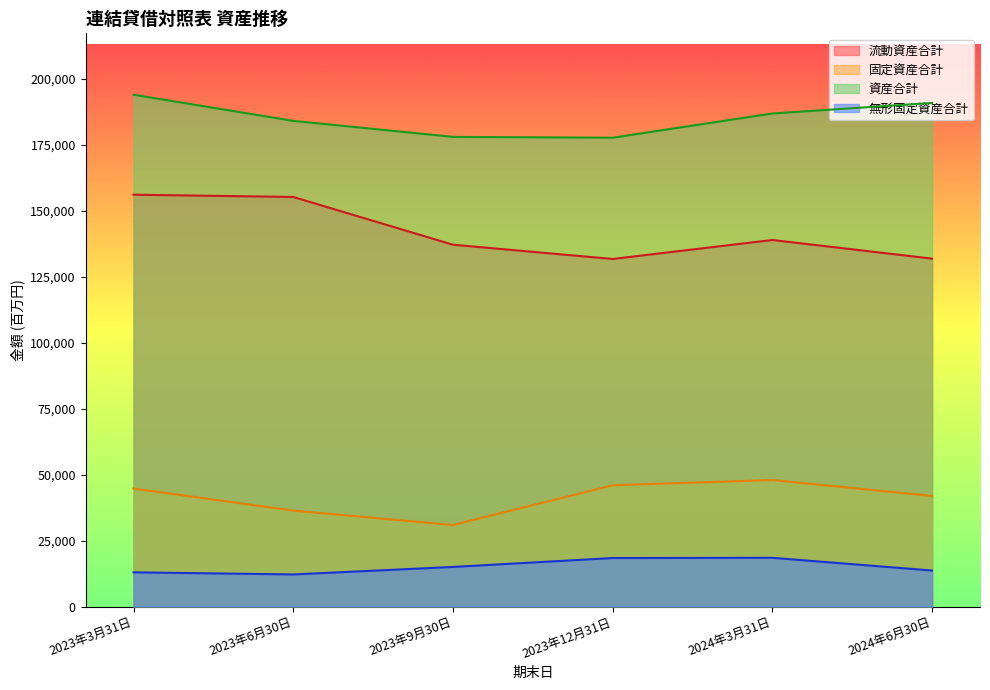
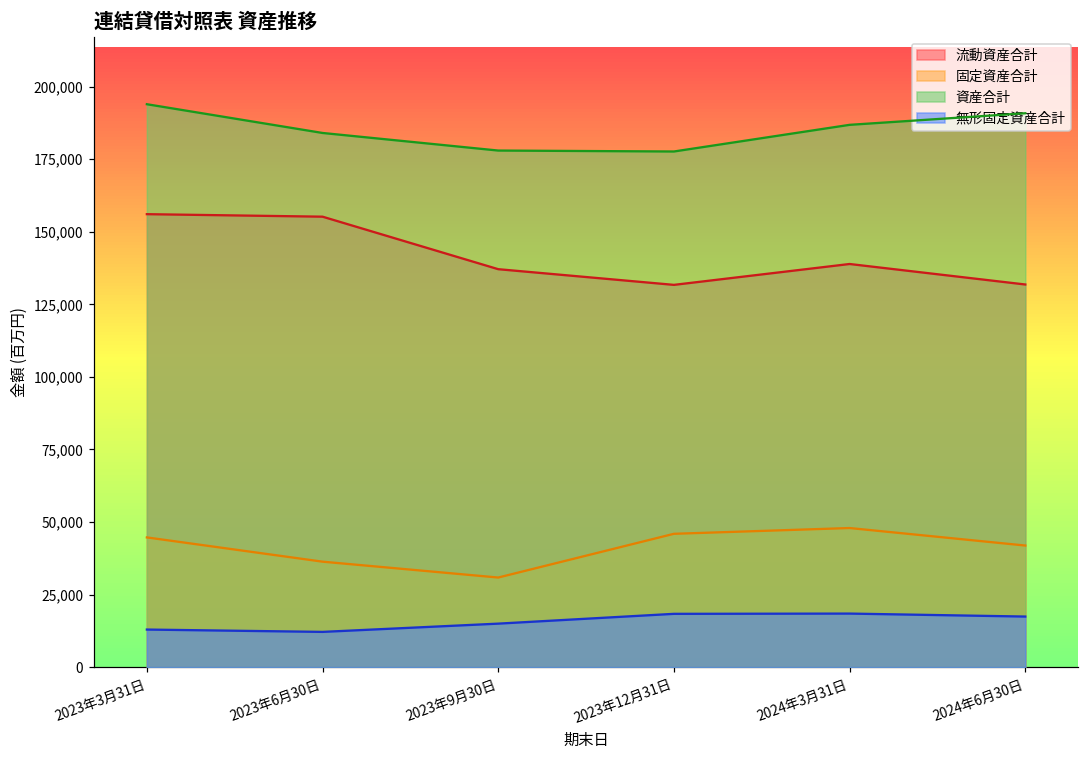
  {
    "流動資産合計": {
      "2023年3月31日": "156,000",
      "2023年6月30日": "155,000",
      "2023年9月30日": "137,000",
      "2023年12月31日": "132,000",
      "2024年3月31日": "139,000",
      "2024年6月30日": "132,000"
    },
    "固定資産合計": {
      "2023年3月31日": "45,000",
      "2023年6月30日": "36,000",
      "2023年9月30日": "31,000",
      "2023年12月31日": "46,000",
      "2024年3月31日": "48,000",
      "2024年6月30日": "42,000"
    },
    "資産合計": {
      "2023年3月31日": "194,000",
      "2023年6月30日": "184,000",
      "2023年9月30日": "178,000",
      "2023年12月31日": "178,000",
      "2024年3月31日": "187,000"
    },
    "無形固定資産合計": {
      "2023年3月31日": "13,000",
      "2023年6月30日": "12,000",
      "2023年9月30日": "15,000",
      "2023年12月31日": "18,000",
      "2024年3月31日": "18,000",
-     "2024年6月30日": "14,000"
+     "2024年6月30日": "17,000"
    }
  }
